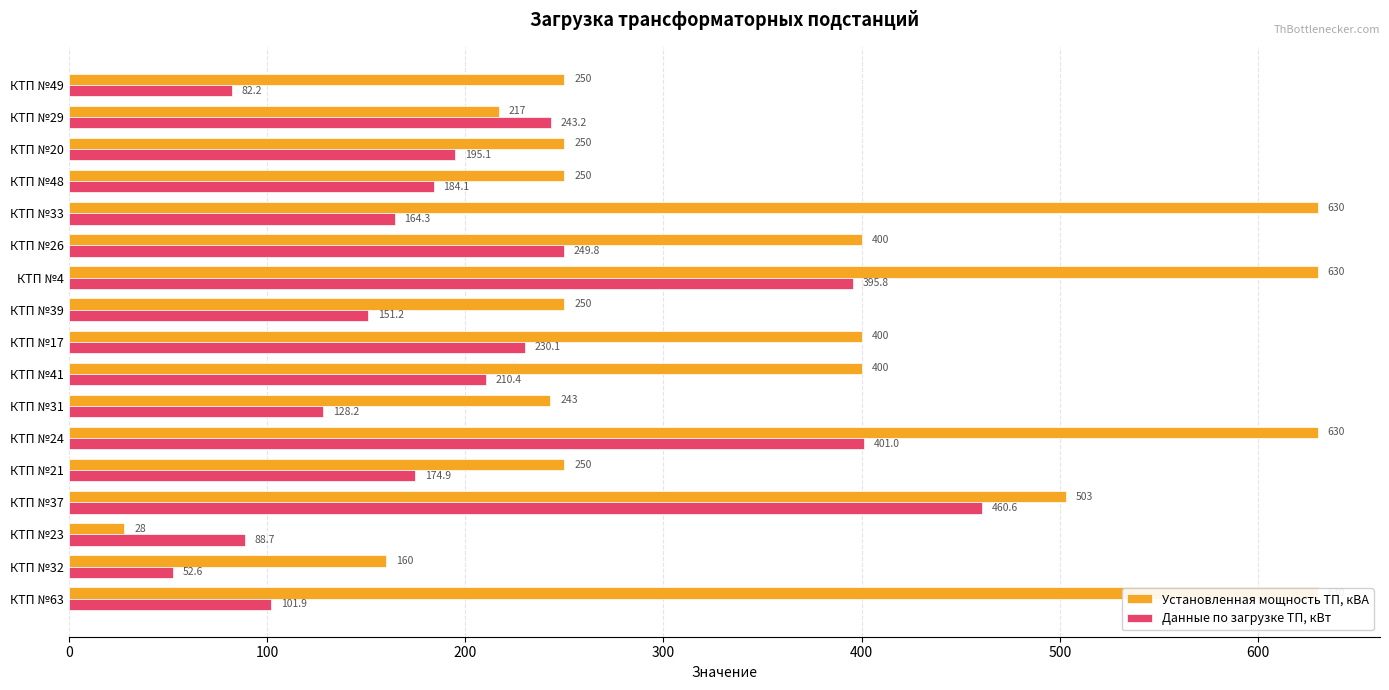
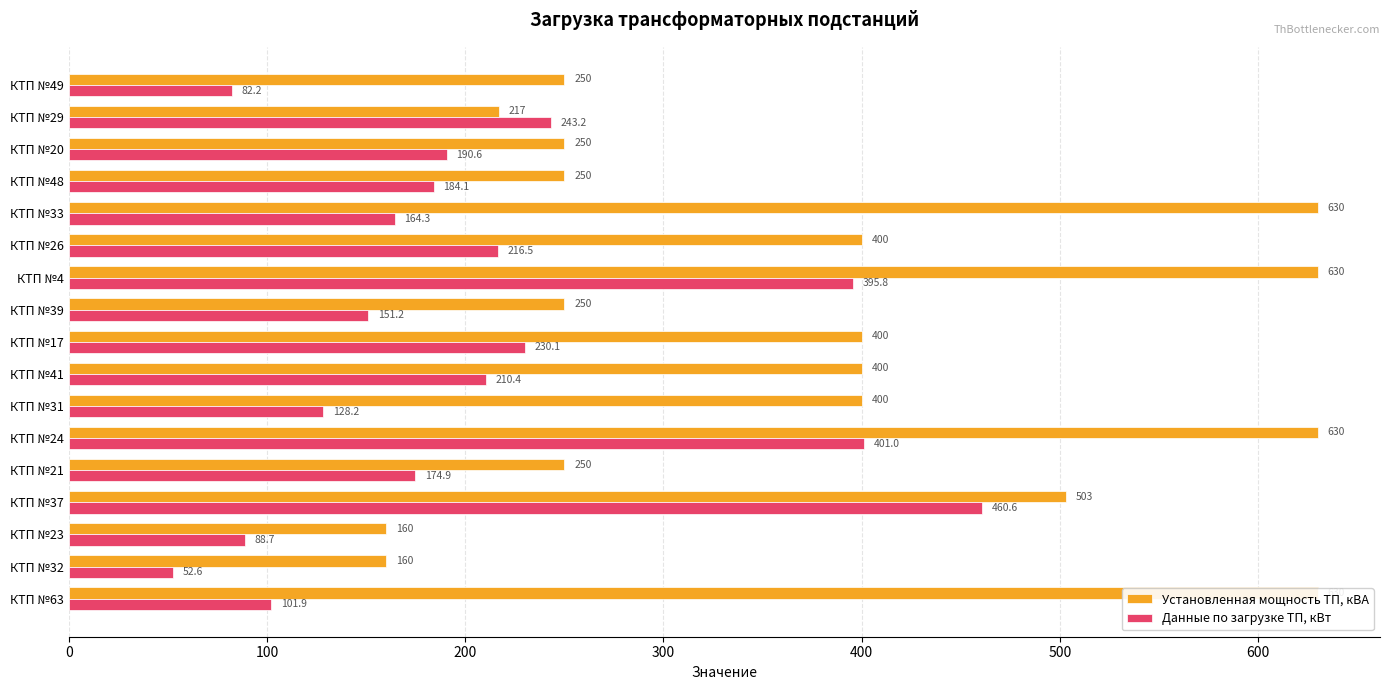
  {
    "Установленная мощность ТП, кВА": {
      "КТП №49": 250,
      "КТП №29": 217,
      "КТП №20": 250,
      "КТП №48": 250,
      "КТП №33": 630,
      "КТП №26": 400,
      "КТП №4": 630,
      "КТП №39": 250,
      "КТП №17": 400,
      "КТП №41": 400,
-     "КТП №31": 243,
+     "КТП №31": 400,
      "КТП №24": 630,
      "КТП №21": 250,
      "КТП №37": 503,
-     "КТП №23": 28,
+     "КТП №23": 160,
      "КТП №32": 160
    },
    "Данные по загрузке ТП, кВт": {
      "КТП №49": 82.2,
      "КТП №29": 243.2,
-     "КТП №20": 195.1,
+     "КТП №20": 190.6,
      "КТП №48": 184.1,
      "КТП №33": 164.3,
-     "КТП №26": 249.8,
+     "КТП №26": 216.5,
      "КТП №4": 395.8,
      "КТП №39": 151.2,
      "КТП №17": 230.1,
      "КТП №41": 210.4,
      "КТП №31": 128.2,
      "КТП №24": 401.0,
      "КТП №21": 174.9,
      "КТП №37": 460.6,
      "КТП №23": 88.7,
      "КТП №32": 52.6,
      "КТП №63": 101.9
    }
  }
